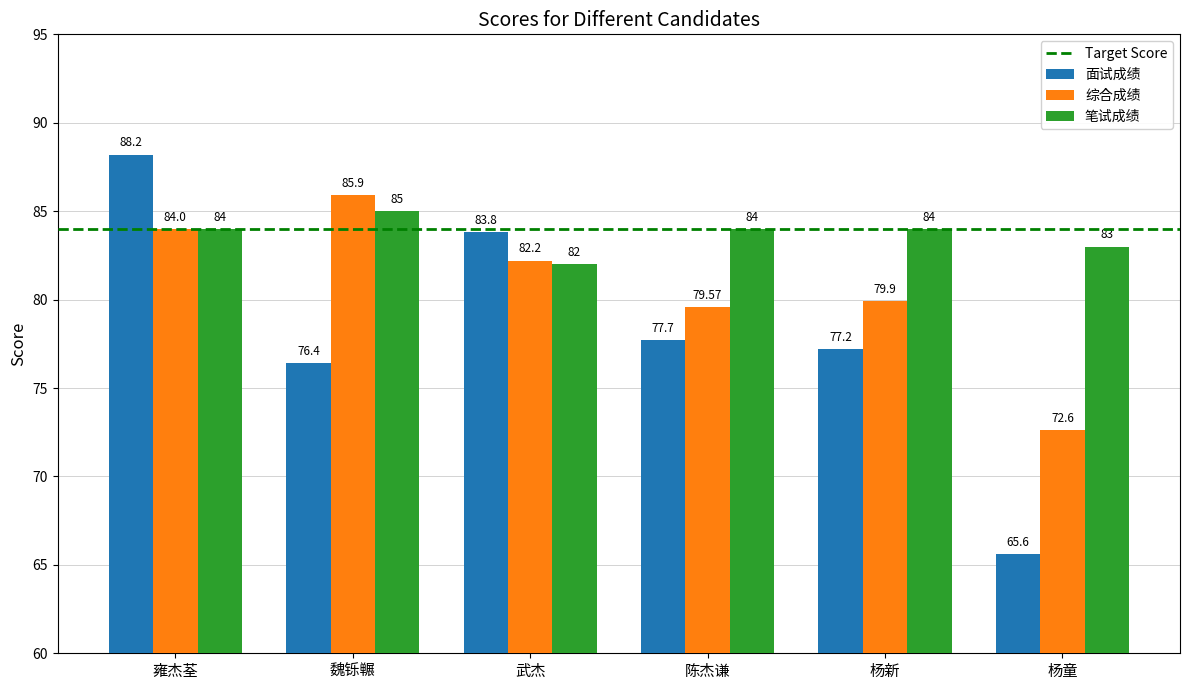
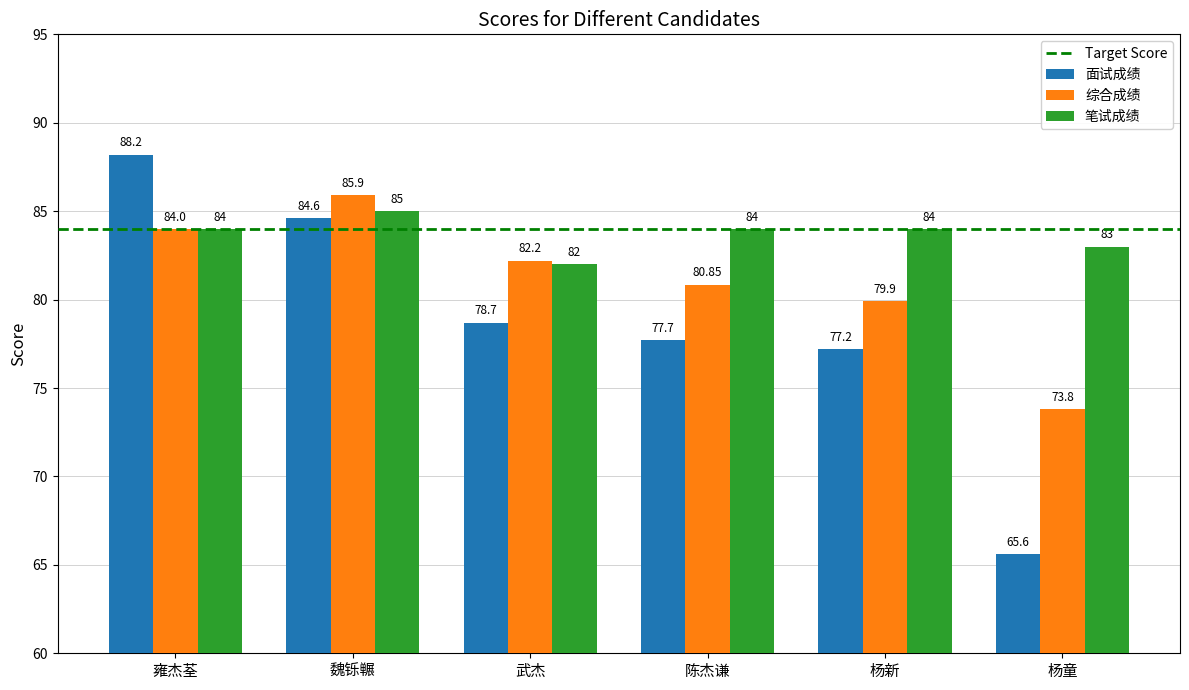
  {
    "面试成绩": {
      "雍杰荃": 88.2,
-     "魏铄冁": 76.4,
-     "武杰": 83.8,
+     "魏铄冁": 84.6,
+     "武杰": 78.7,
      "陈杰谦": 77.7,
      "杨新": 77.2,
      "杨童": 65.6
    },
    "综合成绩": {
      "雍杰荃": 84.0,
      "魏铄冁": 85.9,
      "武杰": 82.2,
-     "陈杰谦": 79.57,
+     "陈杰谦": 80.85,
      "杨新": 79.9,
-     "杨童": 72.6
+     "杨童": 73.8
    },
    "笔试成绩": {
      "雍杰荃": 84,
      "魏铄冁": 85,
      "武杰": 82,
      "陈杰谦": 84,
      "杨新": 84,
      "杨童": 83
    }
  }
